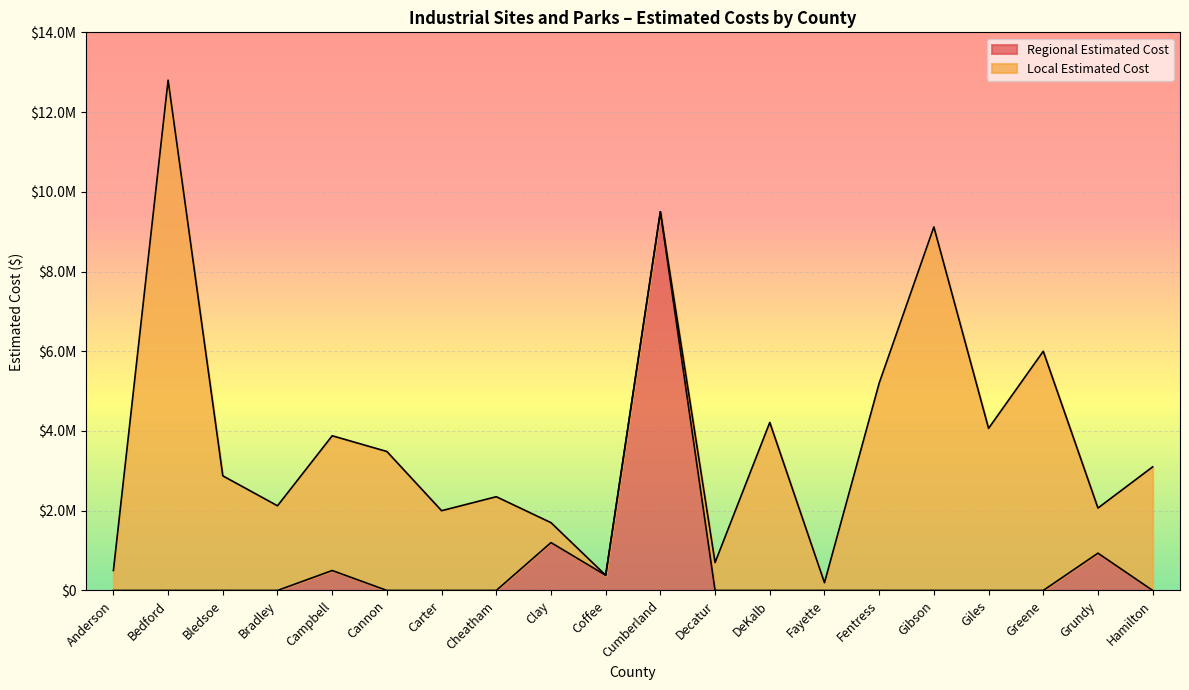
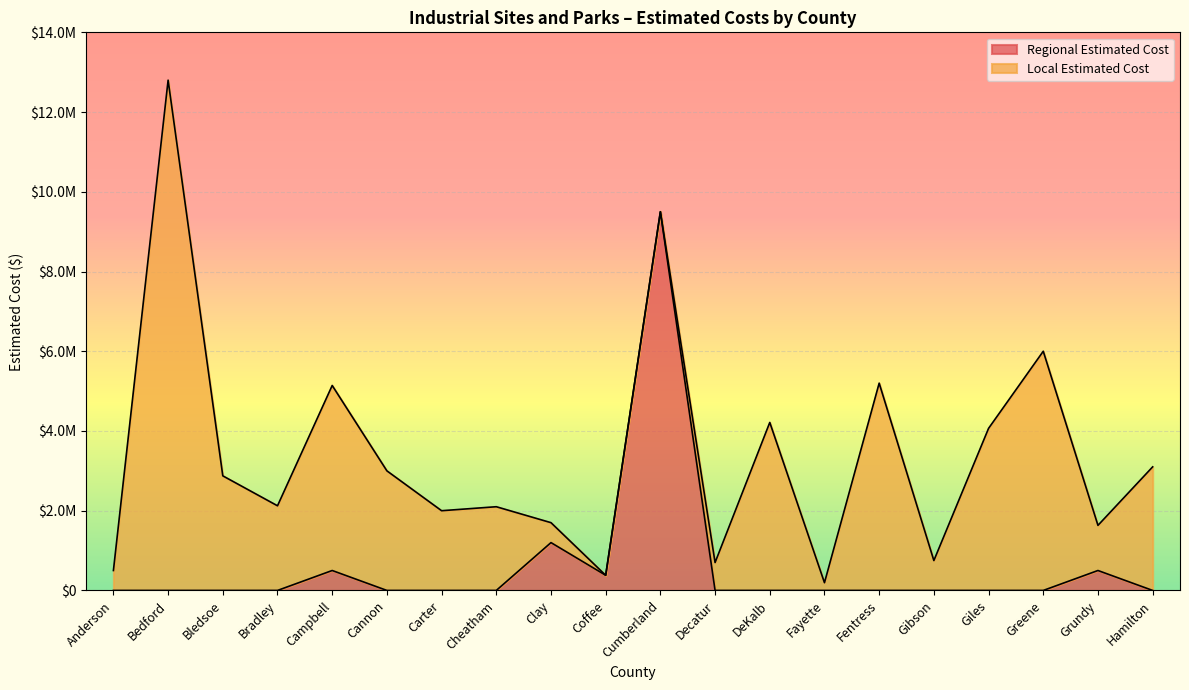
  {
    "Regional Estimated Cost": {
      "Anderson": "$0",
      "Bedford": "$0",
      "Bledsoe": "$0",
      "Bradley": "$0",
      "Campbell": "$500000",
      "Cannon": "$0",
      "Carter": "$0",
      "Cheatham": "$0",
      "Clay": "$1200000",
      "Decatur": "$0",
      "DeKalb": "$0",
      "Fayette": "$0",
      "Fentress": "$0",
      "Gibson": "$0",
      "Giles": "$0",
      "Greene": "$0",
-     "Grundy": "$900000",
+     "Grundy": "$500000",
      "Hamilton": "$0"
    },
    "Local Estimated Cost": {
      "Anderson": "$500000",
      "Bedford": "$12800000",
      "Bledsoe": "$2900000",
      "Bradley": "$2100000",
-     "Campbell": "$3400000",
-     "Cannon": "$3500000",
+     "Campbell": "$4600000",
+     "Cannon": "$3000000",
      "Carter": "$2000000",
-     "Cheatham": "$2400000",
+     "Cheatham": "$2100000",
      "Clay": "$500000",
      "Decatur": "$700000",
      "DeKalb": "$4200000",
      "Fayette": "$200000",
      "Fentress": "$5200000",
-     "Gibson": "$9100000",
+     "Gibson": "$800000",
      "Giles": "$4100000",
      "Greene": "$6000000",
      "Grundy": "$1100000",
      "Hamilton": "$3100000"
    }
  }
